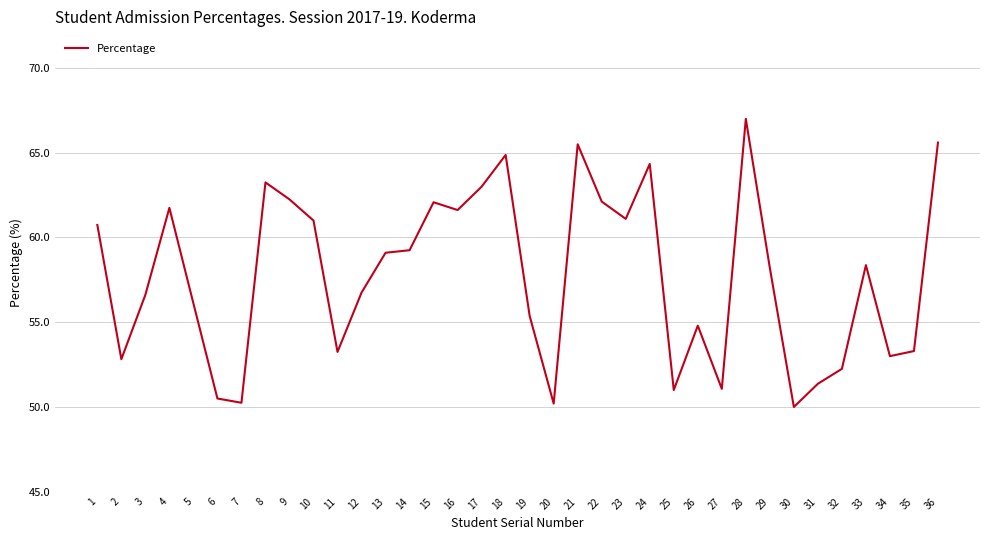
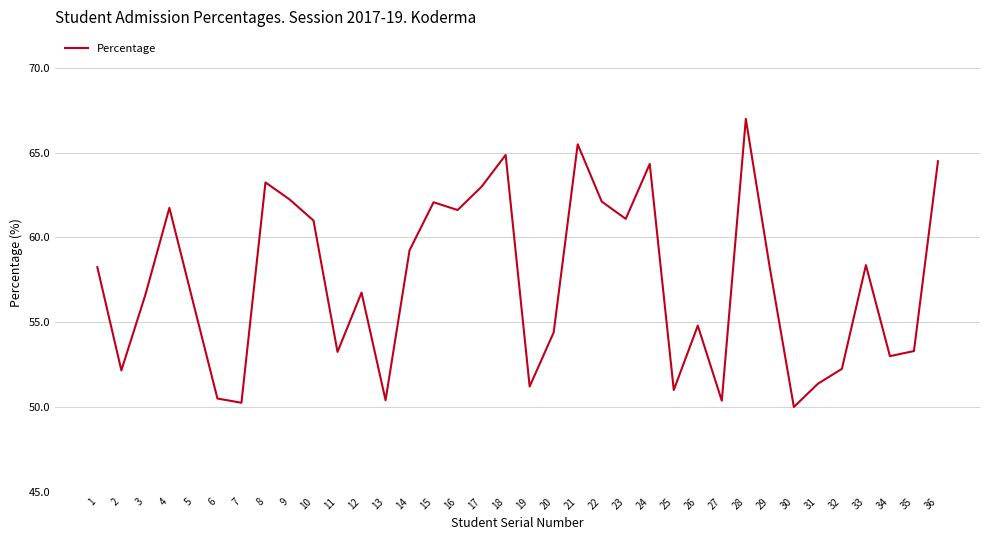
  {
-   "1": 60.7,
-   "2": 52.8,
+   "1": 58.3,
+   "2": 52.2,
    "3": 56.6,
    "4": 61.8,
    "5": 56.1,
    "6": 50.5,
    "7": 50.3,
    "8": 63.3,
    "9": 62.3,
    "10": 61.0,
    "11": 53.3,
    "12": 56.8,
-   "13": 59.1,
+   "13": 50.4,
    "14": 59.3,
    "15": 62.1,
    "16": 61.6,
    "17": 63.0,
    "18": 64.9,
-   "19": 55.4,
-   "20": 50.2,
+   "19": 51.2,
+   "20": 54.4,
    "21": 65.5,
    "22": 62.1,
    "23": 61.1,
    "24": 64.3,
    "25": 51.0,
    "26": 54.8,
-   "27": 51.1,
+   "27": 50.4,
    "28": 67.0,
    "29": 58.2,
    "30": 50.0,
    "31": 51.4,
    "32": 52.3,
    "33": 58.4,
    "34": 53.0,
    "35": 53.3,
-   "36": 65.6
+   "36": 64.5
  }
